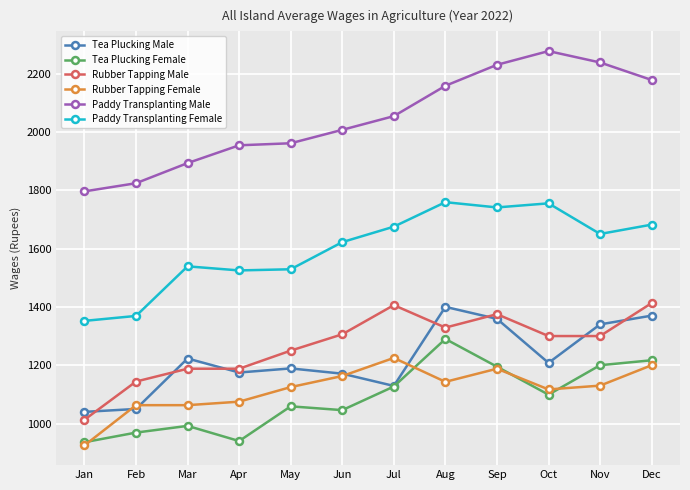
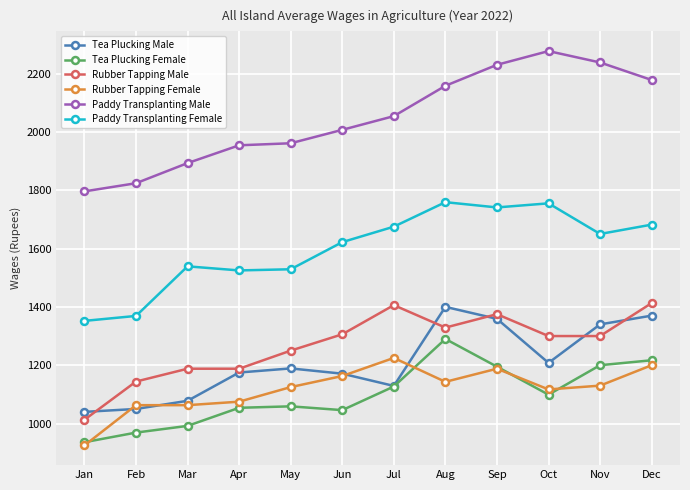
  {
    "Tea Plucking Male": {
      "Jan": 1040,
      "Feb": 1050,
-     "Mar": 1220,
+     "Mar": 1080,
      "Apr": 1180,
      "May": 1190,
      "Aug": 1400,
      "Sep": 1360,
      "Oct": 1210,
      "Nov": 1340,
      "Dec": 1370
    },
    "Tea Plucking Female": {
      "Jan": 940,
      "Feb": 970,
      "Mar": 990,
-     "Apr": 940,
+     "Apr": 1050,
      "May": 1060,
      "Jun": 1050,
      "Aug": 1290,
      "Oct": 1100,
      "Nov": 1200,
      "Dec": 1220
    },
    "Paddy Transplanting Male": {
      "Jan": 1800,
      "Feb": 1820,
      "Mar": 1890,
      "Apr": 1950,
      "May": 1960,
      "Jun": 2010,
      "Jul": 2050,
      "Aug": 2160,
      "Sep": 2230,
      "Oct": 2280,
      "Nov": 2240,
      "Dec": 2180
    },
    "Paddy Transplanting Female": {
      "Jan": 1350,
      "Feb": 1370,
      "Mar": 1540,
      "Apr": 1530,
      "May": 1530,
      "Jun": 1620,
      "Jul": 1680,
      "Aug": 1760,
      "Sep": 1740,
      "Oct": 1760,
      "Nov": 1650,
      "Dec": 1680
    }
  }
